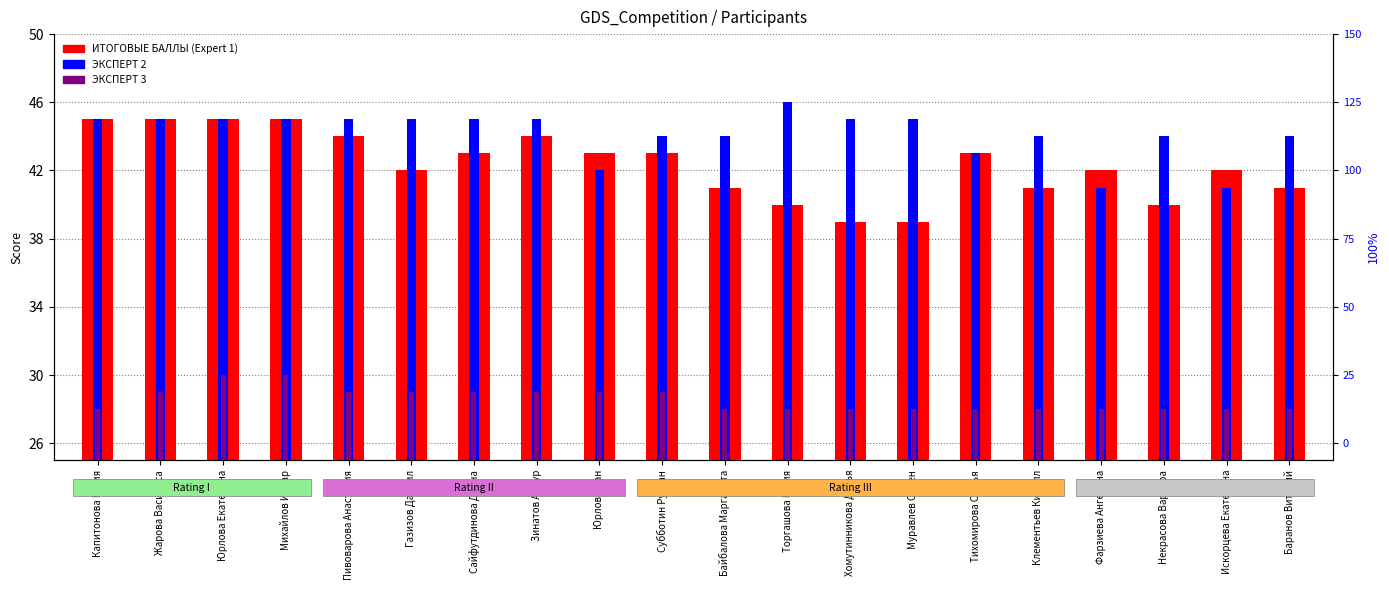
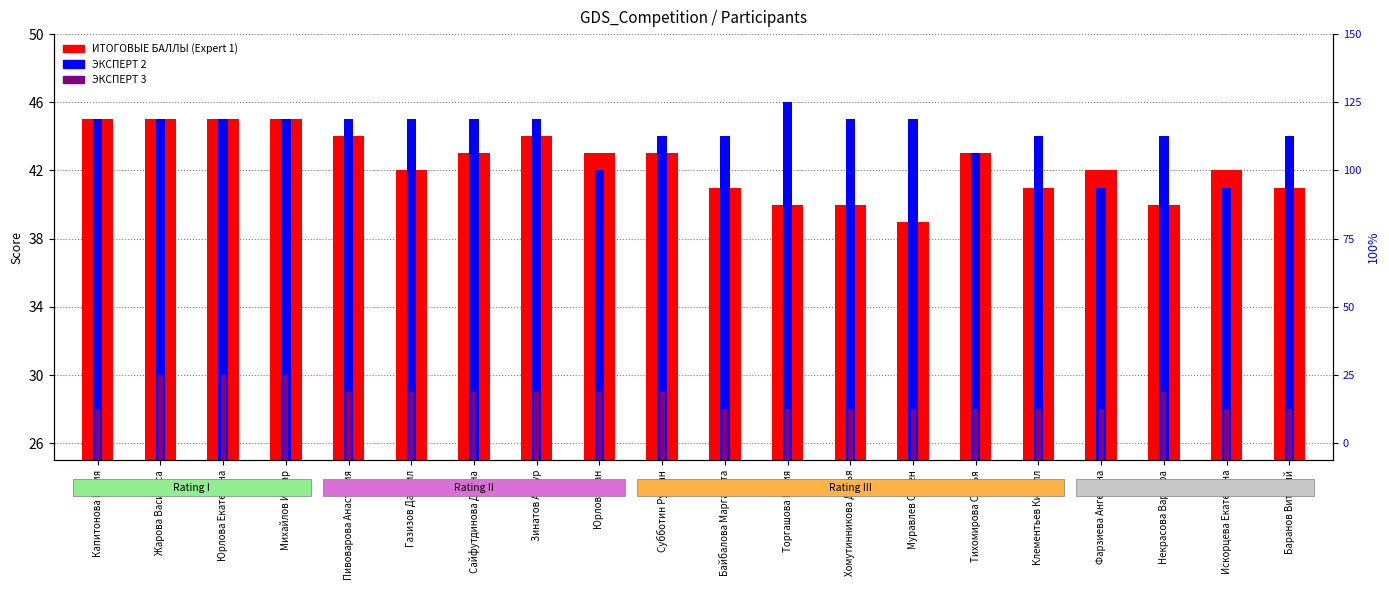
  {
    "ИТОГОВЫЕ БАЛЛЫ (Expert 1)": {
      "Капитонова Юлия": 45,
      "Жарова Василиса": 45,
      "Юрлова Екатерина": 45,
      "Михайлов Илдар": 45,
      "Юрлов Иван": 43,
-     "Хомутинникова Дарья": 39,
+     "Хомутинникова Дарья": 40,
      "Тихомирова Софья": 43,
      "Фарзиева Ангелина": 42,
      "Искорцева Екатерина": 42
    },
    "ЭКСПЕРТ 2": {
      "Капитонова Юлия": 45,
      "Жарова Василиса": 45,
      "Юрлова Екатерина": 45,
      "Михайлов Илдар": 45,
      "Пивоварова Анастасия": 45,
      "Газизов Даниил": 45,
      "Сайфутдинова Диана": 45,
      "Зинатов Айнур": 45,
      "Субботин Руслан": 44,
      "Байбалова Маргарита": 44,
      "Торгашова Юлия": 46,
      "Хомутинникова Дарья": 45,
      "Муравлев Семен": 45,
      "Тихомирова Софья": 43,
      "Клементьев Кирилл": 44,
      "Некрасова Варвара": 44,
      "Баранов Виталий": 44
    },
    "ЭКСПЕРТ 3": {
-     "Жарова Василиса": 29,
-     "Некрасова Варвара": 28
+     "Жарова Василиса": 30,
+     "Некрасова Варвара": 29
    }
  }
